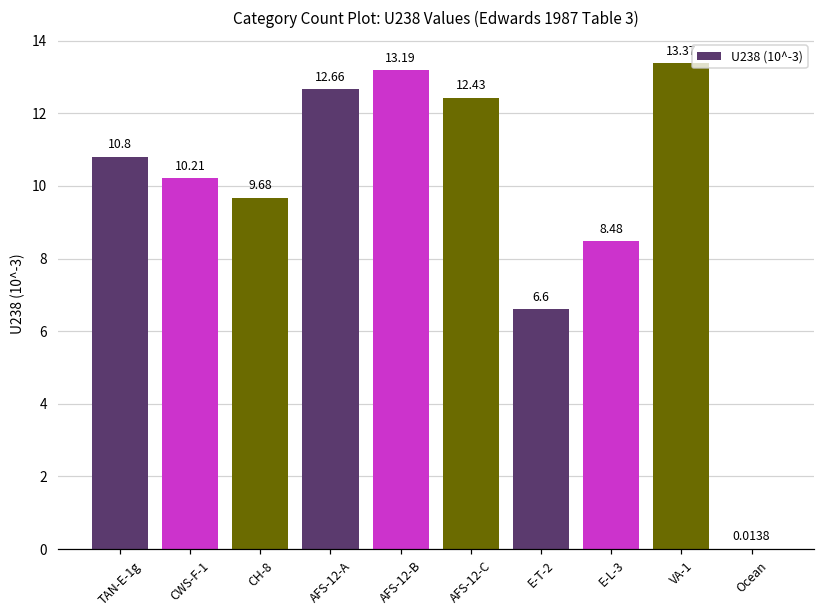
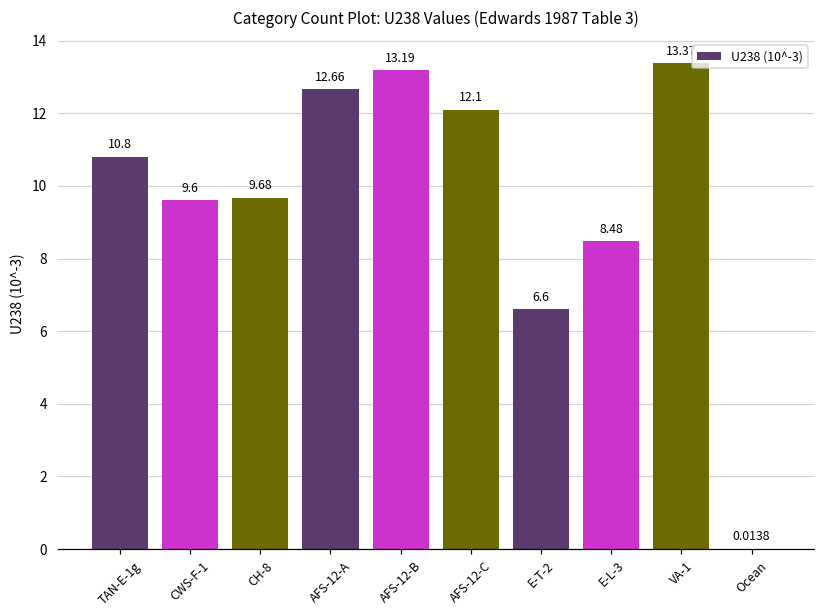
  {
    "TAN-E-1g": 10.8,
-   "CWS-F-1": 10.21,
+   "CWS-F-1": 9.6,
    "CH-8": 9.68,
    "AFS-12-A": 12.66,
    "AFS-12-B": 13.19,
-   "AFS-12-C": 12.43,
+   "AFS-12-C": 12.1,
    "E-T-2": 6.6,
    "E-L-3": 8.48,
    "Ocean": 0.0138
  }
